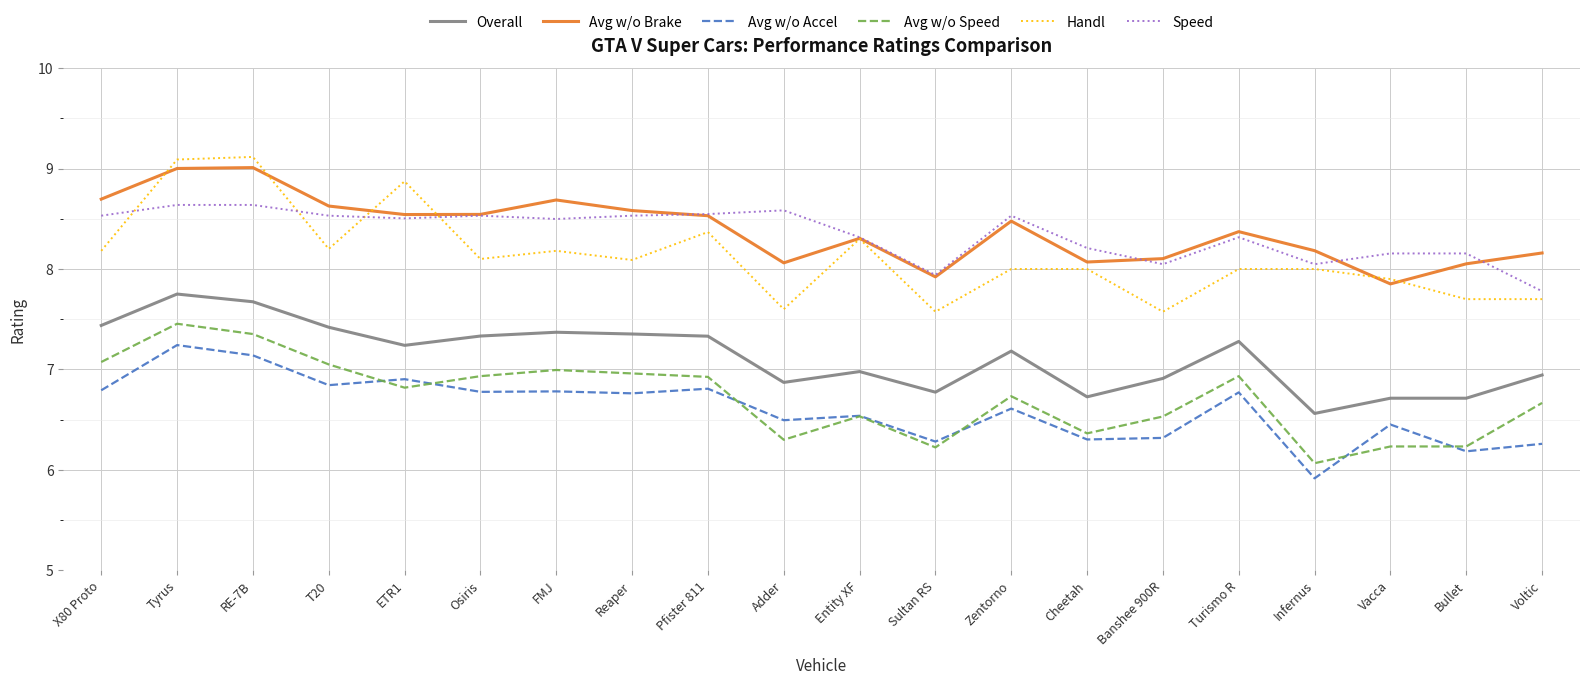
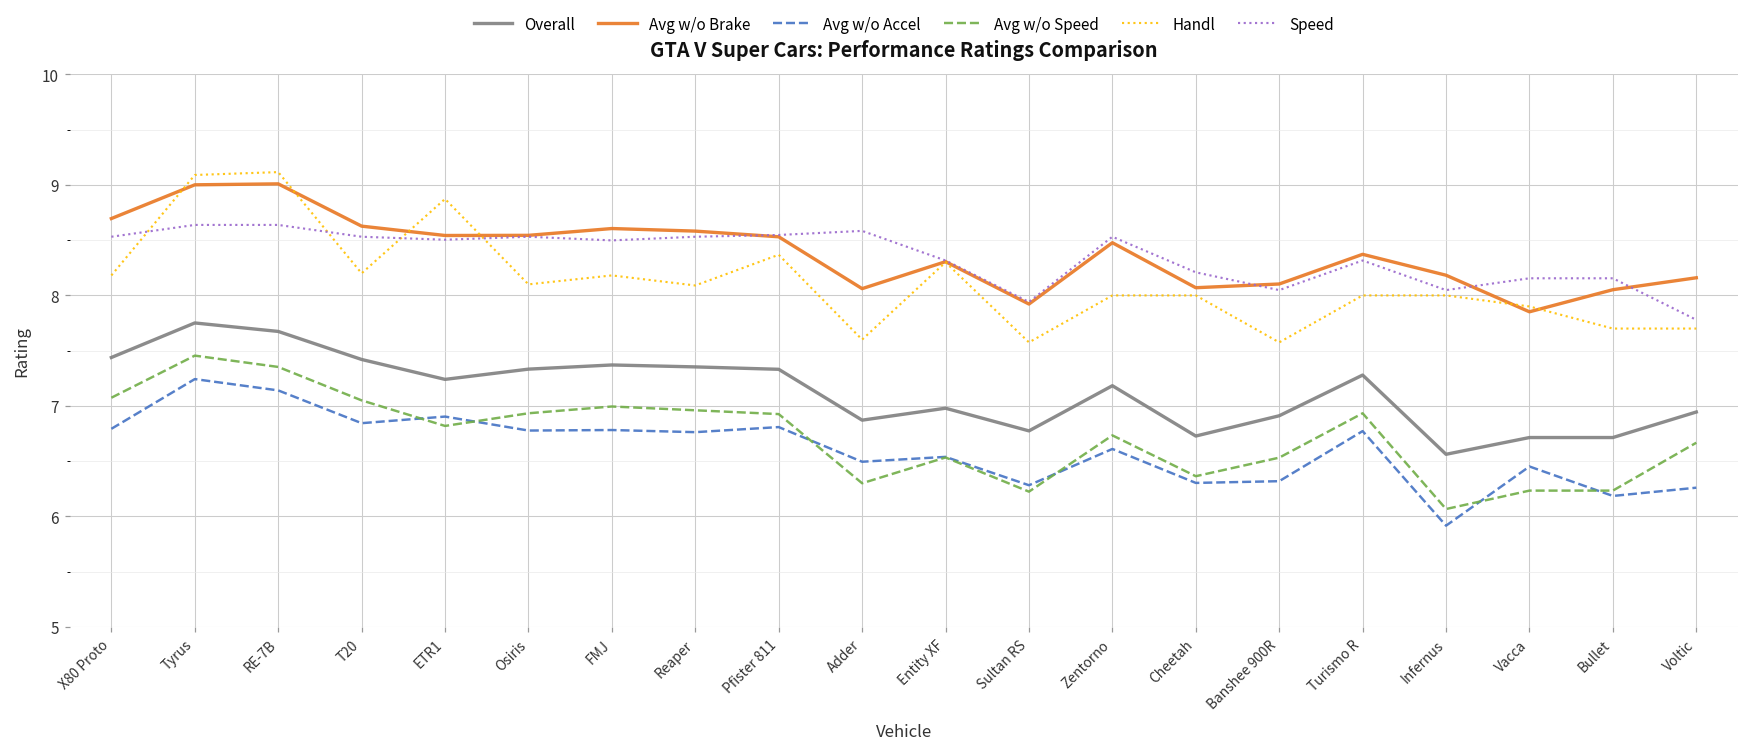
  {
    "Overall": {
      "X80 Proto": 7.44,
      "Tyrus": 7.75,
      "RE-7B": 7.67,
      "T20": 7.42,
      "ETR1": 7.24,
      "Osiris": 7.33,
      "FMJ": 7.37,
      "Reaper": 7.35,
      "Pfister 811": 7.33,
      "Adder": 6.87,
      "Entity XF": 6.98,
      "Sultan RS": 6.77,
      "Zentorno": 7.18,
      "Cheetah": 6.73,
      "Banshee 900R": 6.91,
      "Turismo R": 7.28,
      "Infernus": 6.56,
      "Vacca": 6.71,
      "Bullet": 6.71,
      "Voltic": 6.94
    },
    "Avg w/o Brake": {
      "X80 Proto": 8.70,
      "Tyrus": 9.00,
      "RE-7B": 9.01,
      "T20": 8.63,
      "ETR1": 8.54,
-     "FMJ": 8.69,
+     "FMJ": 8.61,
      "Reaper": 8.58,
      "Adder": 8.06,
      "Zentorno": 8.48,
      "Cheetah": 8.07,
      "Banshee 900R": 8.10,
      "Turismo R": 8.37,
      "Infernus": 8.18,
      "Vacca": 7.85,
      "Bullet": 8.05,
      "Voltic": 8.16
    },
    "Avg w/o Accel": {
      "X80 Proto": 6.79,
      "Tyrus": 7.24,
      "RE-7B": 7.14,
      "T20": 6.84,
      "ETR1": 6.90,
      "Osiris": 6.78,
      "FMJ": 6.78,
      "Reaper": 6.76,
      "Pfister 811": 6.81,
      "Adder": 6.49,
      "Sultan RS": 6.28,
      "Zentorno": 6.61,
      "Cheetah": 6.30,
      "Banshee 900R": 6.32,
      "Turismo R": 6.77,
      "Infernus": 5.92,
      "Vacca": 6.45,
      "Bullet": 6.19,
      "Voltic": 6.26
    },
    "Avg w/o Speed": {
      "X80 Proto": 7.07,
      "Tyrus": 7.46,
      "RE-7B": 7.35,
      "T20": 7.05,
      "ETR1": 6.82,
      "Osiris": 6.93,
      "FMJ": 6.99,
      "Reaper": 6.96,
      "Pfister 811": 6.93,
      "Adder": 6.30,
      "Sultan RS": 6.22,
      "Zentorno": 6.73,
      "Cheetah": 6.36,
      "Banshee 900R": 6.53,
      "Turismo R": 6.93,
      "Infernus": 6.07,
      "Vacca": 6.23,
      "Bullet": 6.23,
      "Voltic": 6.67
    },
    "Handl": {
      "X80 Proto": 8.18,
      "Tyrus": 9.09,
      "RE-7B": 9.12,
      "T20": 8.20,
      "ETR1": 8.87,
      "Osiris": 8.10,
      "FMJ": 8.18,
      "Reaper": 8.09,
      "Pfister 811": 8.37,
      "Adder": 7.60,
      "Sultan RS": 7.58,
      "Zentorno": 8.00,
      "Cheetah": 8.00,
      "Banshee 900R": 7.58,
      "Turismo R": 8.00,
      "Infernus": 8.00,
      "Vacca": 7.90,
      "Bullet": 7.70,
      "Voltic": 7.70
    },
    "Speed": {
      "X80 Proto": 8.53,
      "Tyrus": 8.64,
      "RE-7B": 8.64,
      "T20": 8.53,
      "ETR1": 8.50,
      "FMJ": 8.50,
      "Reaper": 8.53,
      "Adder": 8.58,
      "Zentorno": 8.53,
      "Cheetah": 8.21,
      "Banshee 900R": 8.05,
      "Turismo R": 8.32,
      "Infernus": 8.05,
      "Vacca": 8.16,
      "Bullet": 8.16,
      "Voltic": 7.78
    }
  }
